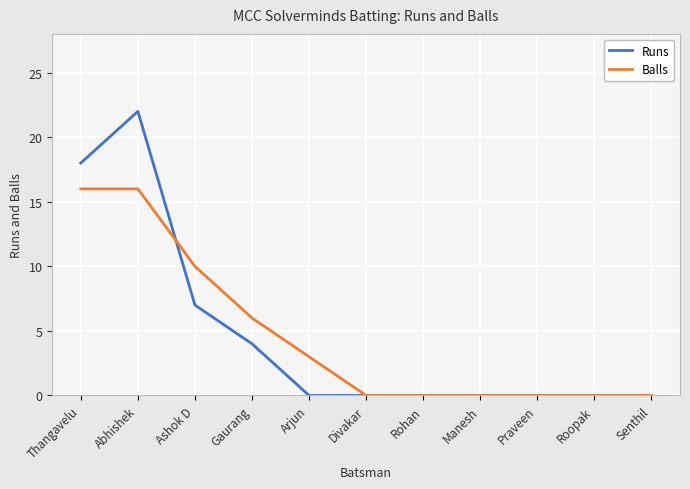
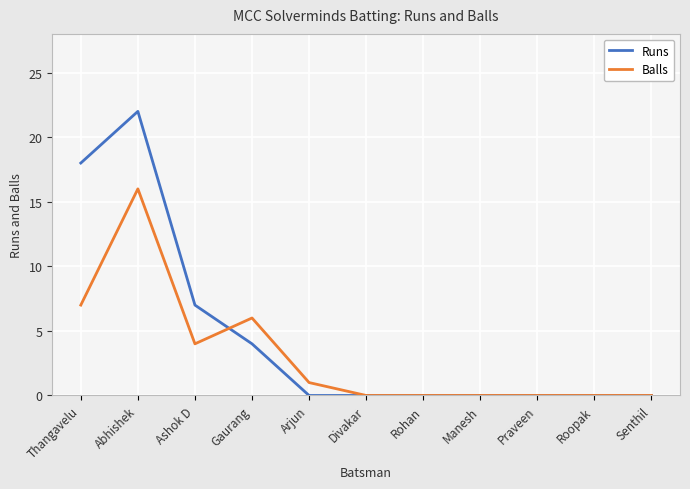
  {
    "Runs": {
      "Thangavelu": 18,
      "Abhishek": 22,
      "Ashok D": 7,
      "Gaurang": 4,
      "Arjun": 0
    },
    "Balls": {
-     "Thangavelu": 16,
+     "Thangavelu": 7,
      "Abhishek": 16,
-     "Ashok D": 10,
+     "Ashok D": 4,
      "Gaurang": 6,
-     "Arjun": 3
+     "Arjun": 1
    }
  }
